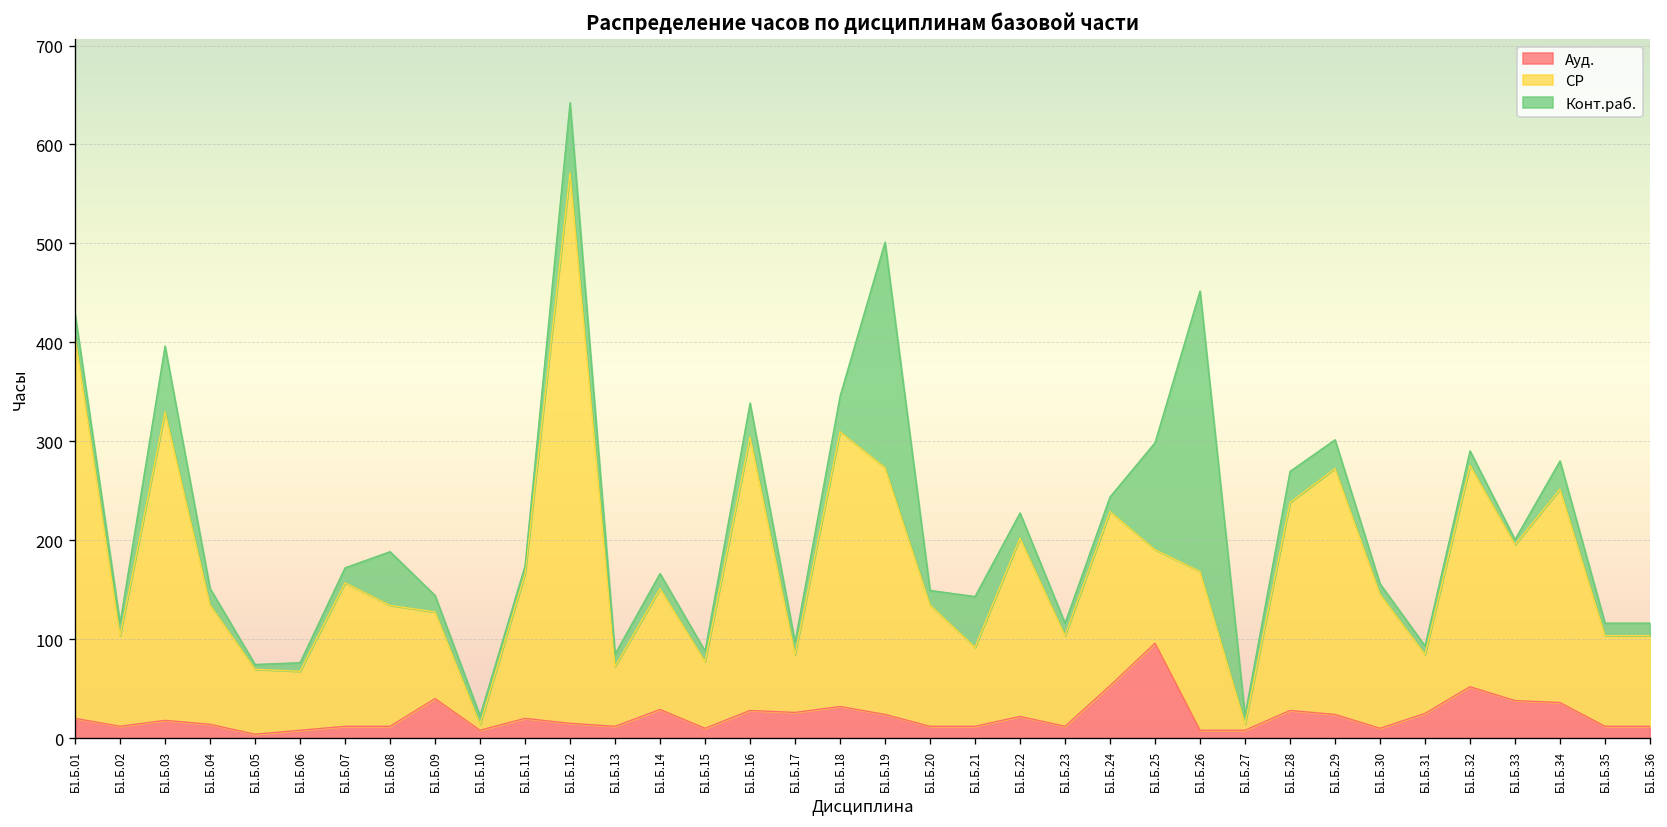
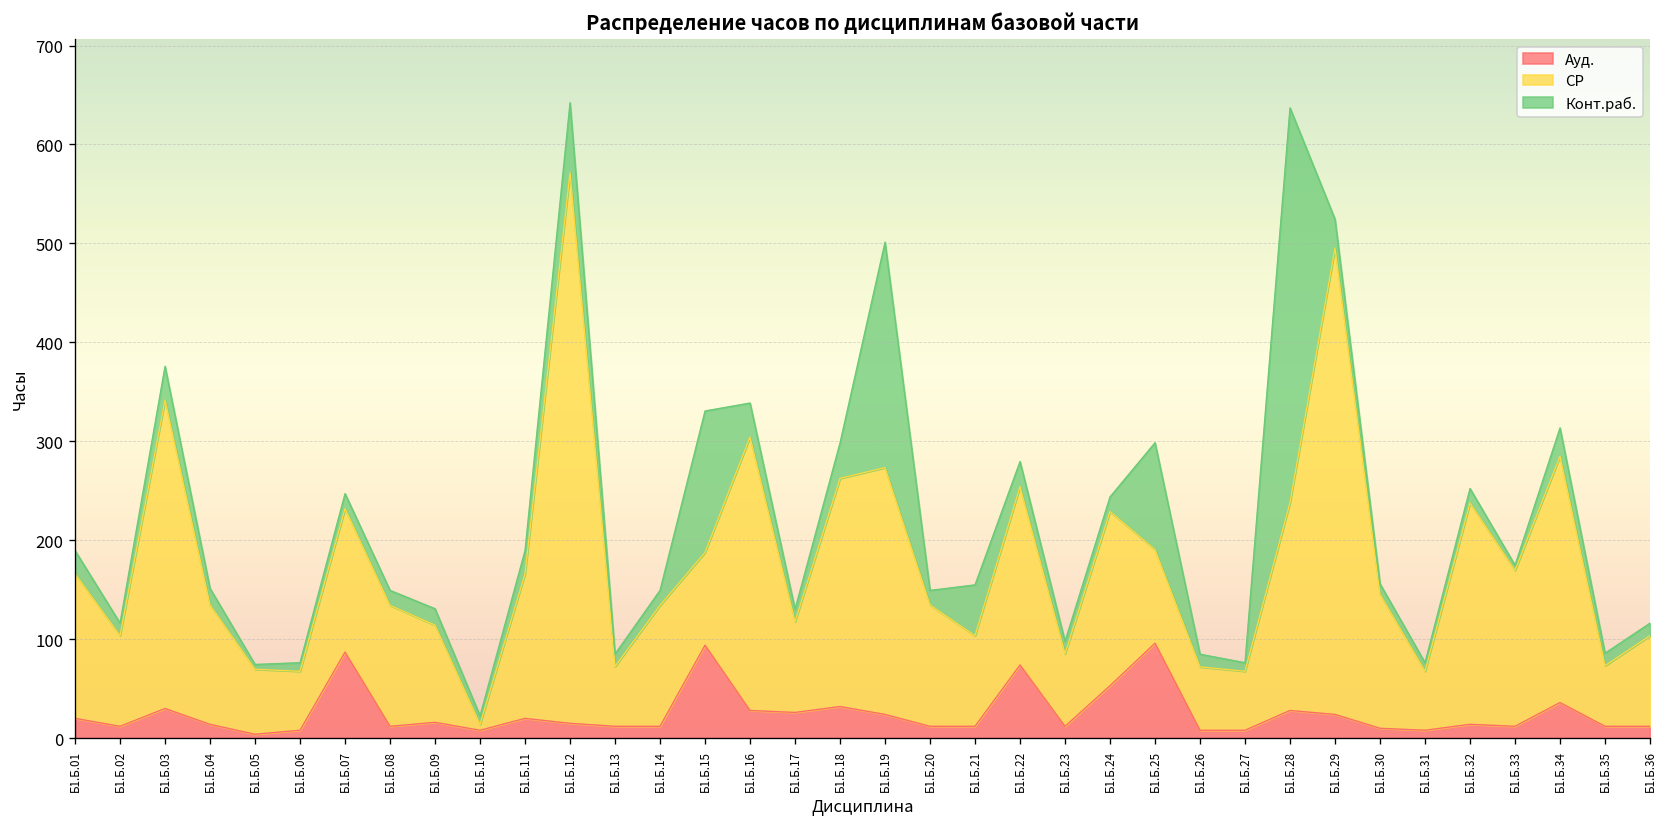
  {
    "Ауд.": {
      "Б1.Б.01": 20,
      "Б1.Б.02": 10,
-     "Б1.Б.03": 20,
+     "Б1.Б.03": 30,
      "Б1.Б.04": 10,
      "Б1.Б.05": 0,
      "Б1.Б.06": 10,
-     "Б1.Б.07": 10,
+     "Б1.Б.07": 90,
      "Б1.Б.08": 10,
-     "Б1.Б.09": 40,
+     "Б1.Б.09": 20,
      "Б1.Б.10": 10,
      "Б1.Б.11": 20,
      "Б1.Б.12": 20,
      "Б1.Б.13": 10,
-     "Б1.Б.14": 30,
-     "Б1.Б.15": 10,
+     "Б1.Б.14": 10,
+     "Б1.Б.15": 90,
      "Б1.Б.16": 30,
      "Б1.Б.17": 30,
      "Б1.Б.18": 30,
      "Б1.Б.19": 20,
      "Б1.Б.20": 10,
      "Б1.Б.21": 10,
-     "Б1.Б.22": 20,
+     "Б1.Б.22": 70,
      "Б1.Б.23": 10,
      "Б1.Б.24": 50,
      "Б1.Б.25": 100,
      "Б1.Б.26": 10,
      "Б1.Б.27": 10,
      "Б1.Б.28": 30,
      "Б1.Б.29": 20,
      "Б1.Б.30": 10,
-     "Б1.Б.31": 30,
-     "Б1.Б.32": 50,
-     "Б1.Б.33": 40,
+     "Б1.Б.31": 10,
+     "Б1.Б.32": 10,
+     "Б1.Б.33": 10,
      "Б1.Б.34": 40,
      "Б1.Б.35": 10,
      "Б1.Б.36": 10
    },
    "СР": {
-     "Б1.Б.01": 390,
+     "Б1.Б.01": 150,
      "Б1.Б.02": 90,
      "Б1.Б.03": 310,
      "Б1.Б.04": 120,
      "Б1.Б.05": 70,
      "Б1.Б.06": 60,
      "Б1.Б.07": 150,
      "Б1.Б.08": 120,
-     "Б1.Б.09": 90,
+     "Б1.Б.09": 100,
      "Б1.Б.10": 10,
      "Б1.Б.11": 150,
      "Б1.Б.12": 560,
      "Б1.Б.13": 60,
      "Б1.Б.14": 120,
-     "Б1.Б.15": 70,
+     "Б1.Б.15": 90,
      "Б1.Б.16": 280,
-     "Б1.Б.17": 60,
-     "Б1.Б.18": 280,
+     "Б1.Б.17": 90,
+     "Б1.Б.18": 230,
      "Б1.Б.19": 250,
      "Б1.Б.20": 120,
-     "Б1.Б.21": 80,
+     "Б1.Б.21": 90,
      "Б1.Б.22": 180,
-     "Б1.Б.23": 90,
+     "Б1.Б.23": 70,
      "Б1.Б.24": 180,
      "Б1.Б.25": 90,
-     "Б1.Б.26": 160,
-     "Б1.Б.27": 10,
+     "Б1.Б.26": 60,
+     "Б1.Б.27": 60,
      "Б1.Б.28": 210,
-     "Б1.Б.29": 250,
+     "Б1.Б.29": 470,
      "Б1.Б.30": 140,
      "Б1.Б.31": 60,
      "Б1.Б.32": 220,
      "Б1.Б.33": 160,
-     "Б1.Б.34": 220,
-     "Б1.Б.35": 90,
+     "Б1.Б.34": 250,
+     "Б1.Б.35": 60,
      "Б1.Б.36": 90
    },
    "Конт.раб.": {
      "Б1.Б.01": 20,
      "Б1.Б.02": 10,
-     "Б1.Б.03": 70,
+     "Б1.Б.03": 30,
      "Б1.Б.04": 20,
      "Б1.Б.05": 0,
      "Б1.Б.06": 10,
      "Б1.Б.07": 20,
-     "Б1.Б.08": 50,
+     "Б1.Б.08": 20,
      "Б1.Б.09": 20,
      "Б1.Б.10": 10,
-     "Б1.Б.11": 10,
+     "Б1.Б.11": 20,
      "Б1.Б.12": 70,
      "Б1.Б.13": 10,
      "Б1.Б.14": 20,
-     "Б1.Б.15": 10,
+     "Б1.Б.15": 140,
      "Б1.Б.16": 30,
      "Б1.Б.17": 10,
      "Б1.Б.18": 40,
      "Б1.Б.19": 230,
      "Б1.Б.20": 10,
      "Б1.Б.21": 50,
      "Б1.Б.22": 30,
      "Б1.Б.23": 10,
      "Б1.Б.24": 10,
      "Б1.Б.25": 110,
-     "Б1.Б.26": 280,
+     "Б1.Б.26": 10,
      "Б1.Б.27": 10,
-     "Б1.Б.28": 30,
+     "Б1.Б.28": 400,
      "Б1.Б.29": 30,
      "Б1.Б.30": 10,
      "Б1.Б.31": 10,
      "Б1.Б.32": 10,
      "Б1.Б.33": 10,
      "Б1.Б.34": 30,
      "Б1.Б.35": 10,
      "Б1.Б.36": 10
    }
  }
